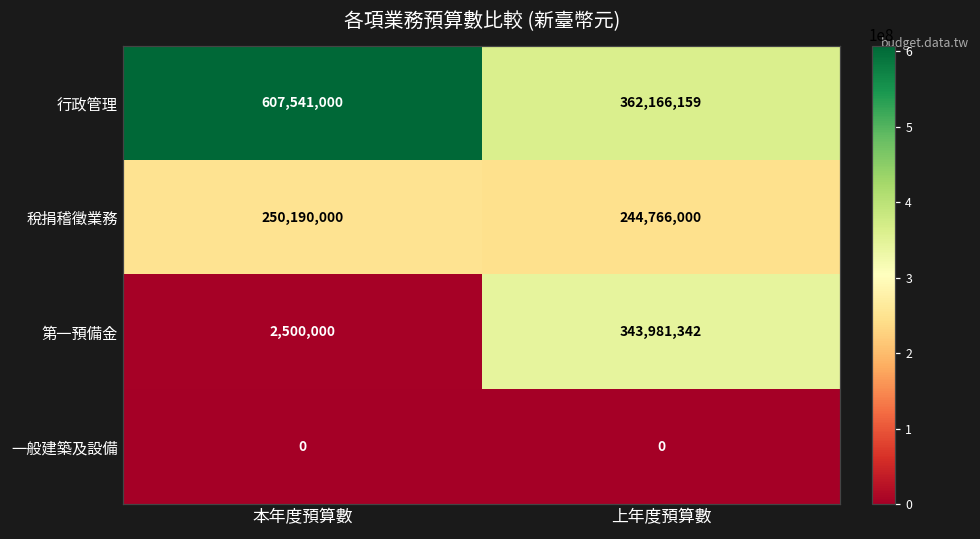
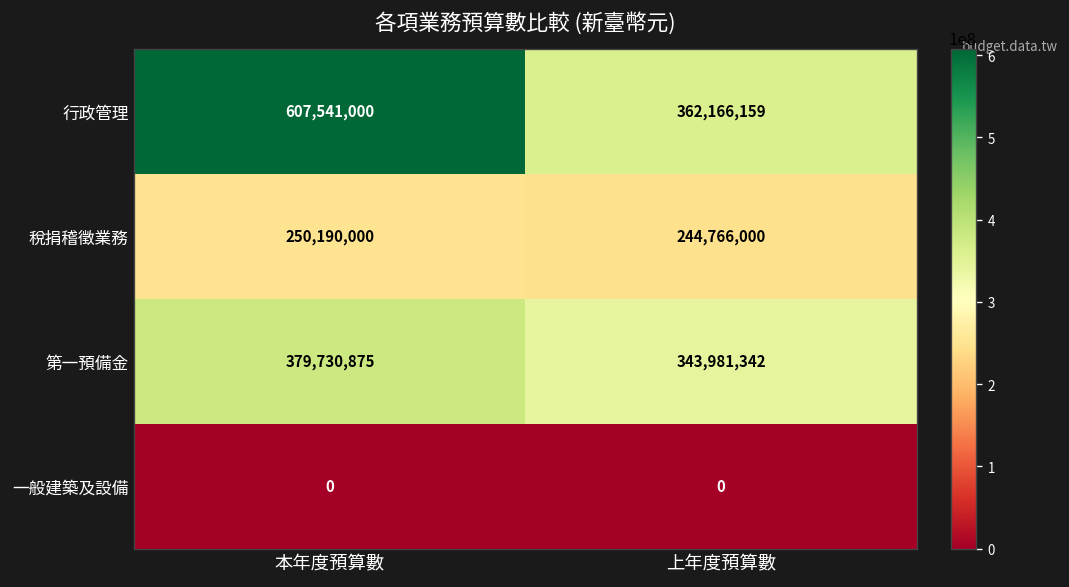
  {
    "行政管理": {
      "本年度預算數": "607,541,000",
      "上年度預算數": "362,166,159"
    },
    "稅捐稽徵業務": {
      "本年度預算數": "250,190,000",
      "上年度預算數": "244,766,000"
    },
    "第一預備金": {
-     "本年度預算數": "2,500,000",
+     "本年度預算數": "379,730,875",
      "上年度預算數": "343,981,342"
    },
    "一般建築及設備": {
      "本年度預算數": "0",
      "上年度預算數": "0"
    }
  }
